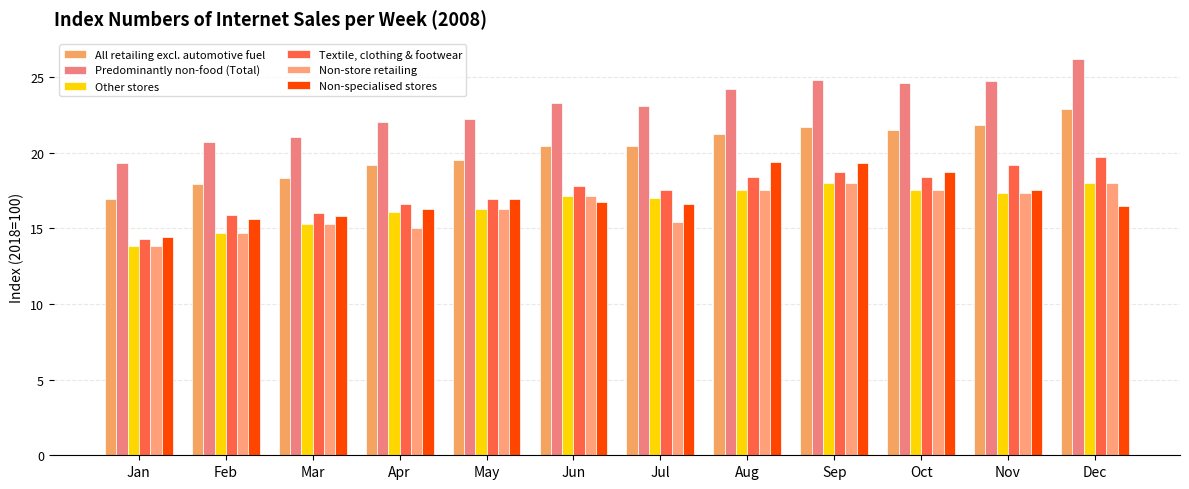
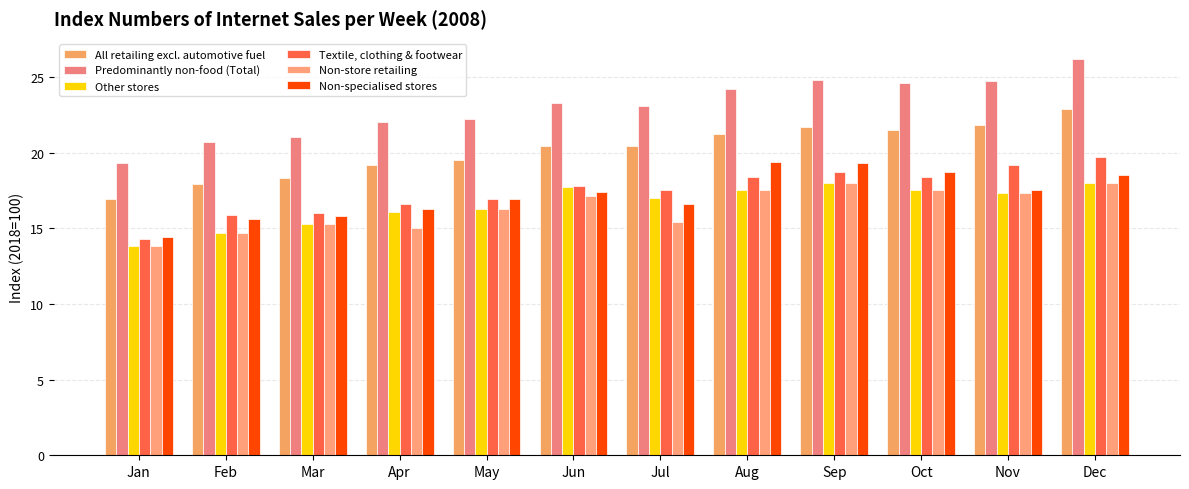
  {
    "Other stores": {
      "Jan": 13.8,
      "Feb": 14.7,
      "Mar": 15.3,
      "Apr": 16.1,
      "May": 16.3,
-     "Jun": 17.1,
+     "Jun": 17.7,
      "Jul": 17.0,
      "Aug": 17.5,
      "Sep": 18.0,
      "Oct": 17.5,
      "Nov": 17.3,
      "Dec": 18.0
    },
    "Textile, clothing & footwear": {
      "Jan": 14.3,
      "Feb": 15.9,
      "Mar": 16.0,
      "Apr": 16.6,
      "May": 16.9,
      "Jun": 17.8,
      "Jul": 17.5,
      "Aug": 18.4,
      "Sep": 18.7,
      "Oct": 18.4,
      "Nov": 19.2,
      "Dec": 19.7
    },
    "Non-specialised stores": {
      "Jan": 14.4,
      "Feb": 15.6,
      "Mar": 15.8,
      "Apr": 16.3,
      "May": 16.9,
-     "Jun": 16.7,
+     "Jun": 17.4,
      "Jul": 16.6,
      "Aug": 19.4,
      "Sep": 19.3,
      "Oct": 18.7,
      "Nov": 17.5,
-     "Dec": 16.5
+     "Dec": 18.5
    }
  }
